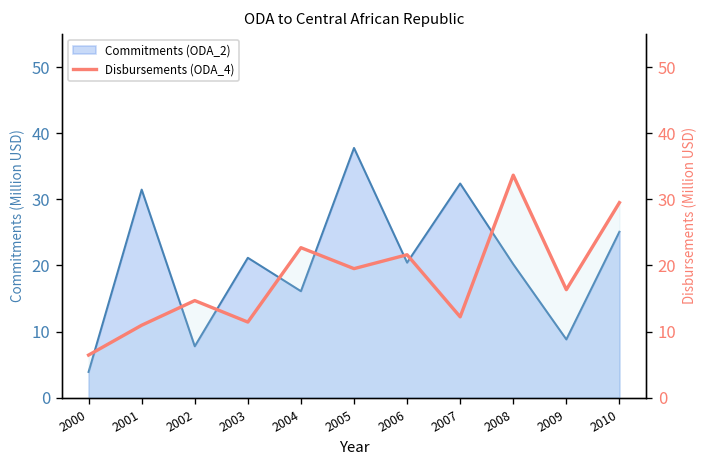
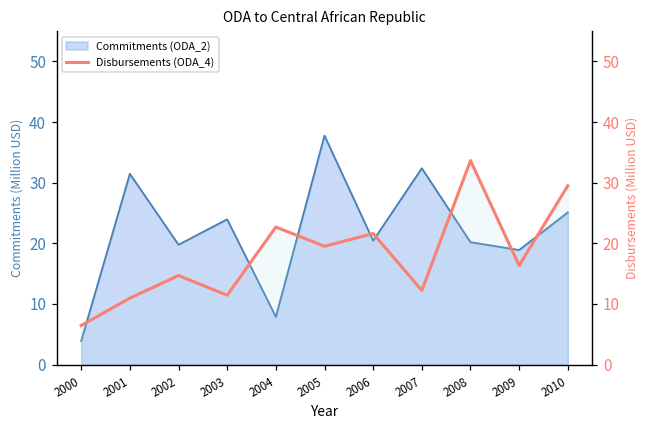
  {
    "Commitments (ODA_2)": {
      "2000": 4,
      "2001": 31,
-     "2002": 8,
-     "2003": 21,
-     "2004": 16,
+     "2002": 20,
+     "2003": 24,
+     "2004": 8,
      "2005": 38,
      "2006": 20,
      "2007": 32,
      "2008": 20,
-     "2009": 9,
+     "2009": 19,
      "2010": 25
    }
  }
